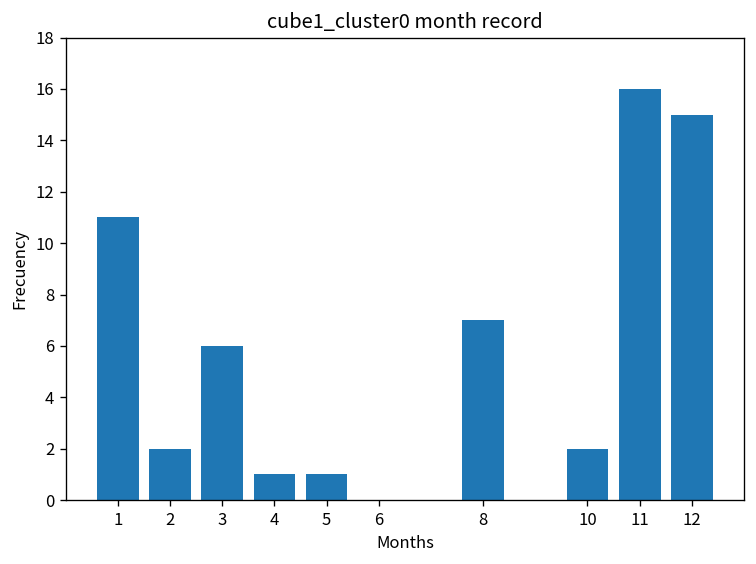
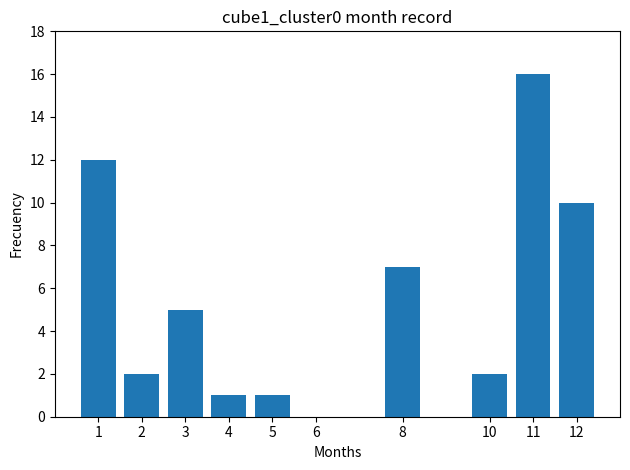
  {
-   "1": 11,
+   "1": 12,
    "2": 2,
-   "3": 6,
+   "3": 5,
    "4": 1,
    "5": 1,
    "6": 0,
    "8": 7,
    "10": 2,
    "11": 16,
-   "12": 15
+   "12": 10
  }
